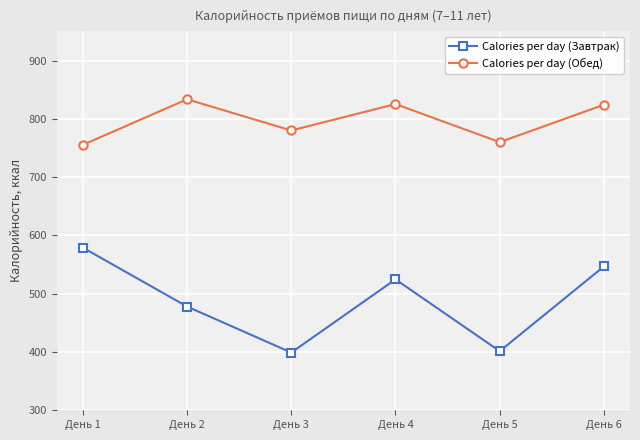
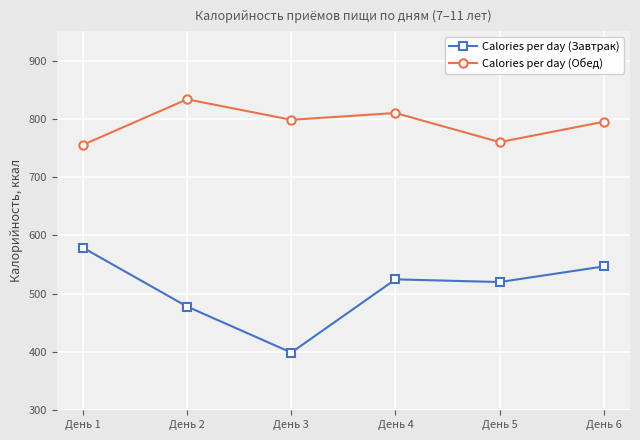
  {
    "Calories per day (Завтрак)": {
      "День 1": 580,
      "День 2": 480,
      "День 3": 400,
      "День 4": 520,
-     "День 5": 400,
+     "День 5": 520,
      "День 6": 550
    },
    "Calories per day (Обед)": {
      "День 1": 760,
      "День 2": 830,
-     "День 3": 780,
-     "День 4": 830,
+     "День 3": 800,
+     "День 4": 810,
      "День 5": 760,
-     "День 6": 820
+     "День 6": 800
    }
  }
